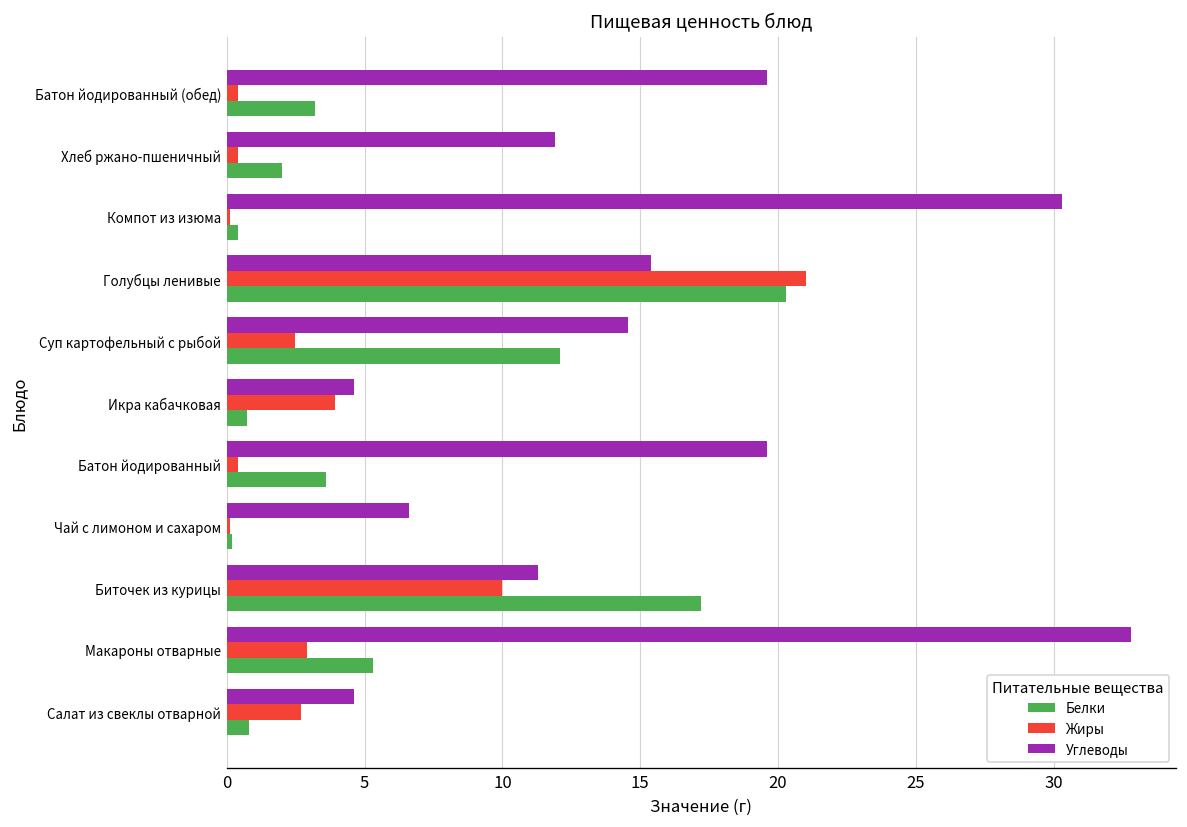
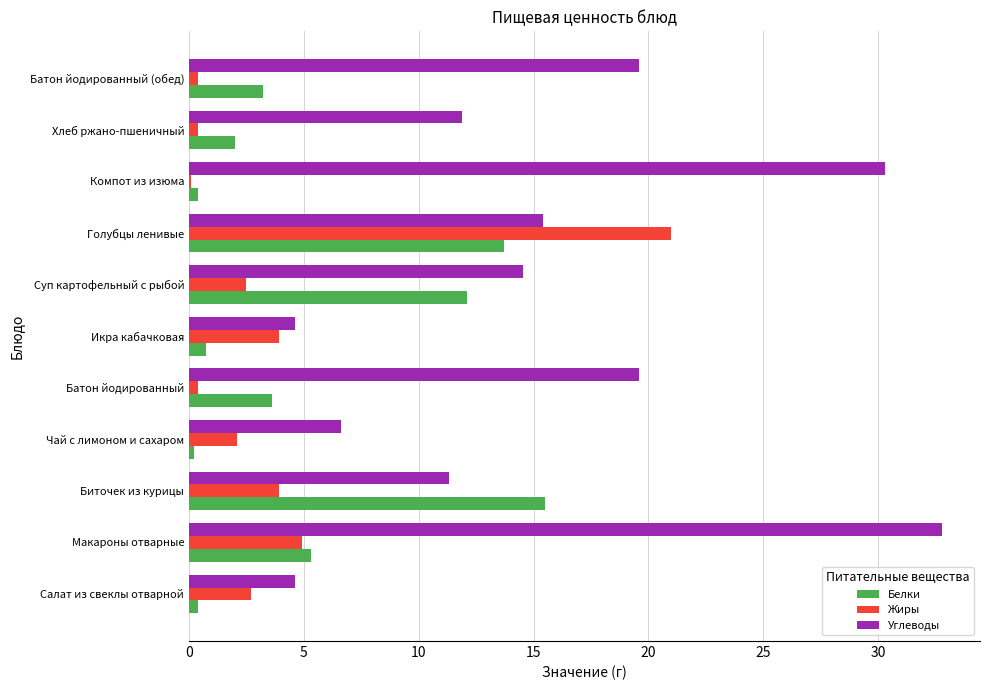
  {
    "Белки": {
      "Батон йодированный (обед)": 3.2,
      "Хлеб ржано-пшеничный": 2.0,
      "Компот из изюма": 0.4,
-     "Голубцы ленивые": 20.3,
+     "Голубцы ленивые": 13.7,
      "Суп картофельный с рыбой": 12.1,
      "Икра кабачковая": 0.7,
      "Батон йодированный": 3.6,
      "Чай с лимоном и сахаром": 0.2,
-     "Биточек из курицы": 17.2,
+     "Биточек из курицы": 15.5,
      "Макароны отварные": 5.3,
-     "Салат из свеклы отварной": 0.8
+     "Салат из свеклы отварной": 0.4
    },
    "Жиры": {
      "Батон йодированный (обед)": 0.4,
      "Хлеб ржано-пшеничный": 0.4,
      "Голубцы ленивые": 21.0,
      "Суп картофельный с рыбой": 2.5,
      "Икра кабачковая": 3.9,
      "Батон йодированный": 0.4,
-     "Чай с лимоном и сахаром": 0.1,
-     "Биточек из курицы": 10.0,
-     "Макароны отварные": 2.9,
+     "Чай с лимоном и сахаром": 2.1,
+     "Биточек из курицы": 3.9,
+     "Макароны отварные": 4.9,
      "Салат из свеклы отварной": 2.7
    },
    "Углеводы": {
      "Батон йодированный (обед)": 19.6,
      "Хлеб ржано-пшеничный": 11.9,
      "Компот из изюма": 30.3,
      "Голубцы ленивые": 15.4,
      "Суп картофельный с рыбой": 14.6,
      "Икра кабачковая": 4.6,
      "Батон йодированный": 19.6,
      "Чай с лимоном и сахаром": 6.6,
      "Биточек из курицы": 11.3,
      "Макароны отварные": 32.8,
      "Салат из свеклы отварной": 4.6
    }
  }
